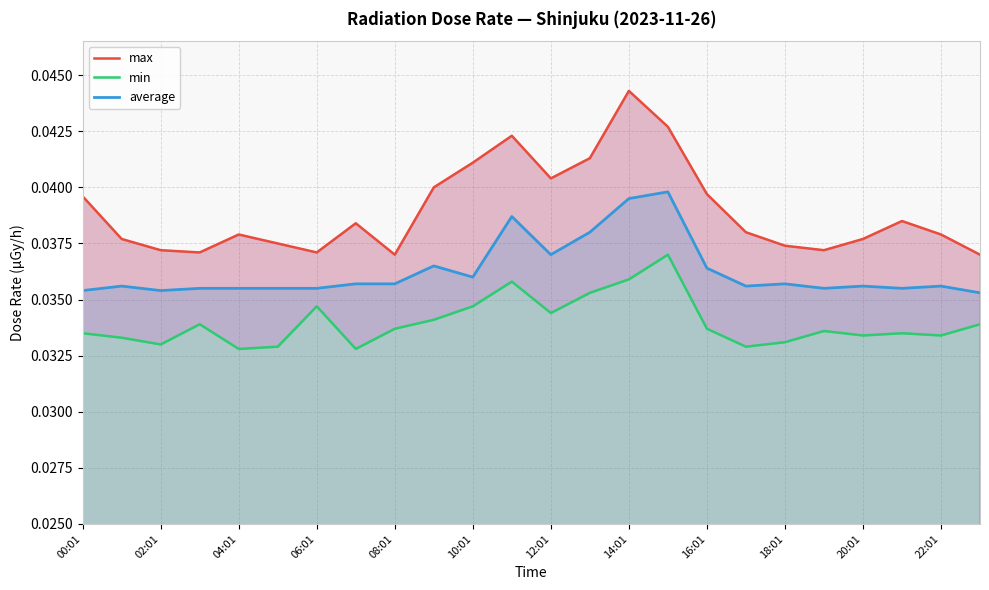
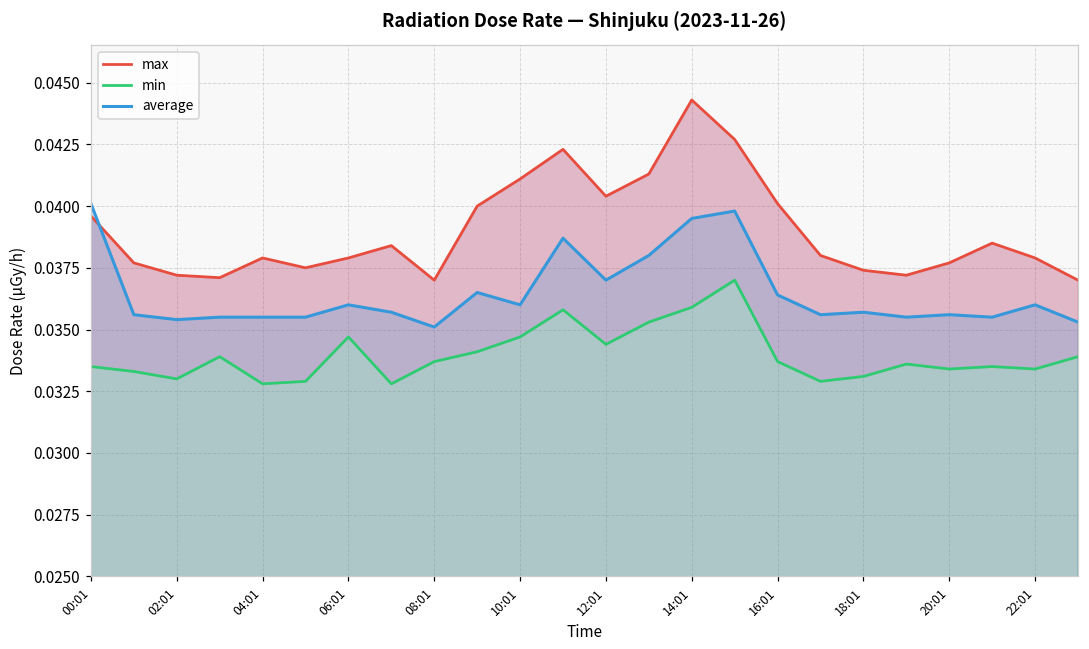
  {
    "max": {
      "00:01": 0.0396,
      "02:01": 0.0372,
      "04:01": 0.0379,
-     "06:01": 0.0371,
+     "06:01": 0.0379,
      "08:01": 0.0370,
      "10:01": 0.0411,
      "12:01": 0.0404,
      "14:01": 0.0443,
-     "16:01": 0.0397,
+     "16:01": 0.0401,
      "18:01": 0.0374,
      "20:01": 0.0377,
      "22:01": 0.0379
    },
    "min": {
      "00:01": 0.0335,
      "02:01": 0.0330,
      "04:01": 0.0328,
      "06:01": 0.0347,
      "08:01": 0.0337,
      "10:01": 0.0347,
      "12:01": 0.0344,
      "14:01": 0.0359,
      "16:01": 0.0337,
      "18:01": 0.0331,
      "20:01": 0.0334,
      "22:01": 0.0334
    },
    "average": {
-     "00:01": 0.0354,
+     "00:01": 0.0401,
      "02:01": 0.0354,
      "04:01": 0.0355,
-     "06:01": 0.0355,
-     "08:01": 0.0357,
+     "06:01": 0.0360,
+     "08:01": 0.0351,
      "10:01": 0.0360,
      "12:01": 0.0370,
      "14:01": 0.0395,
      "16:01": 0.0364,
      "18:01": 0.0357,
      "20:01": 0.0356,
-     "22:01": 0.0356
+     "22:01": 0.0360
    }
  }
